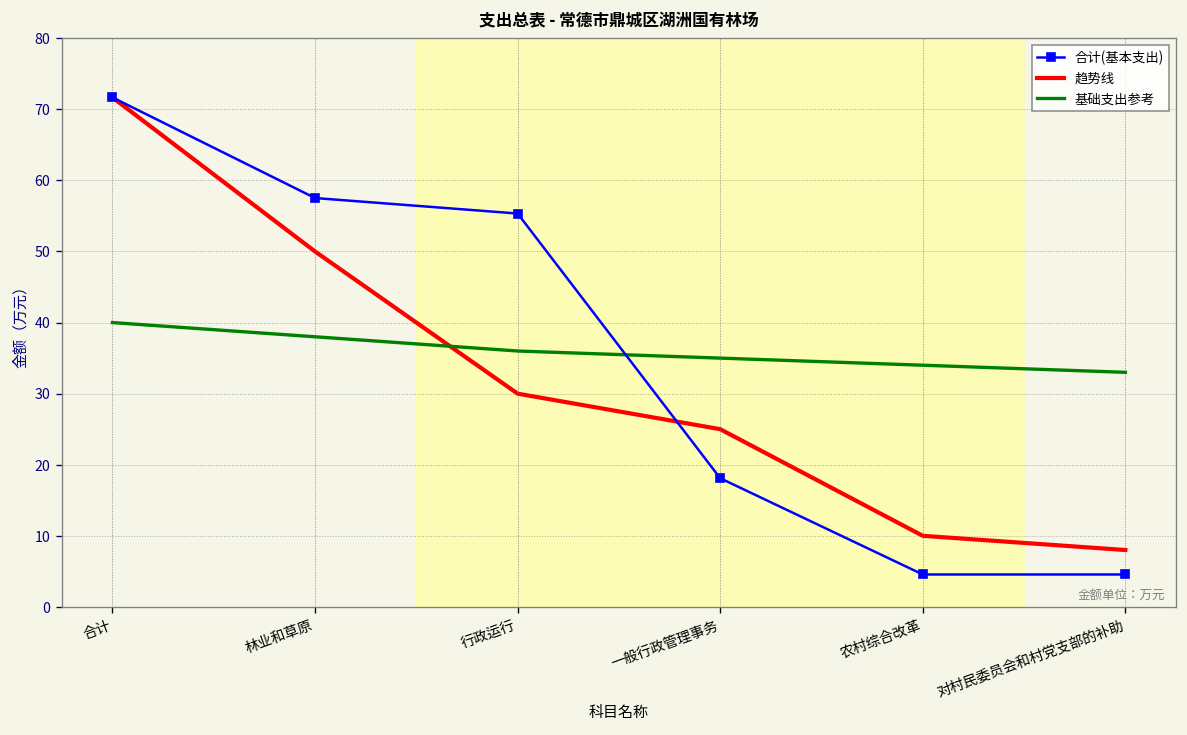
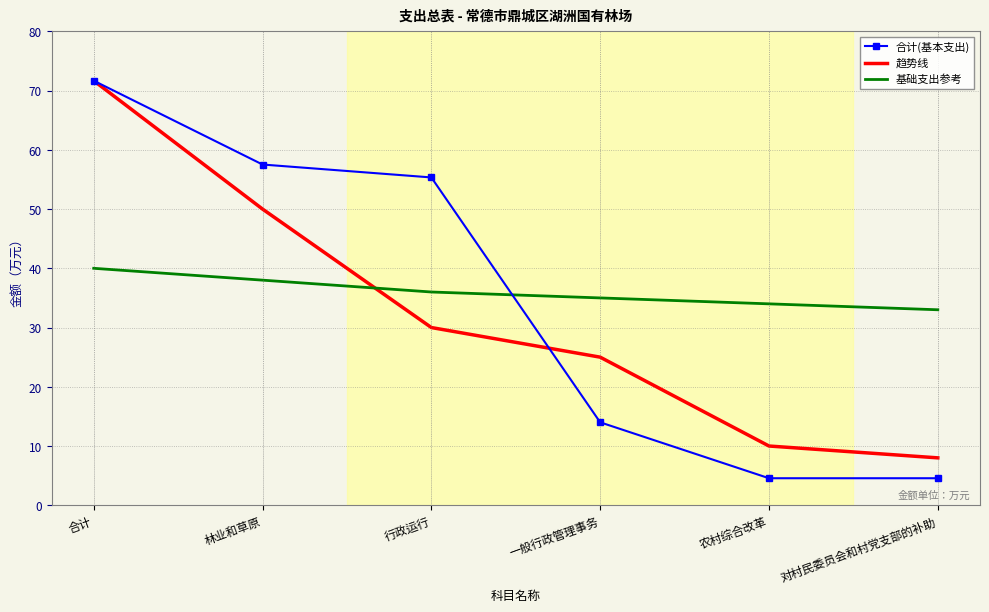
  {
    "合计(基本支出)": {
      "林业和草原": 58,
      "行政运行": 55,
-     "一般行政管理事务": 18,
+     "一般行政管理事务": 14,
      "农村综合改革": 5,
      "对村民委员会和村党支部的补助": 5
    },
    "趋势线": {
      "林业和草原": 50,
      "行政运行": 30,
      "一般行政管理事务": 25,
      "农村综合改革": 10,
      "对村民委员会和村党支部的补助": 8
    },
    "基础支出参考": {
      "合计": 40,
      "林业和草原": 38,
      "行政运行": 36,
      "一般行政管理事务": 35,
      "农村综合改革": 34,
      "对村民委员会和村党支部的补助": 33
    }
  }
